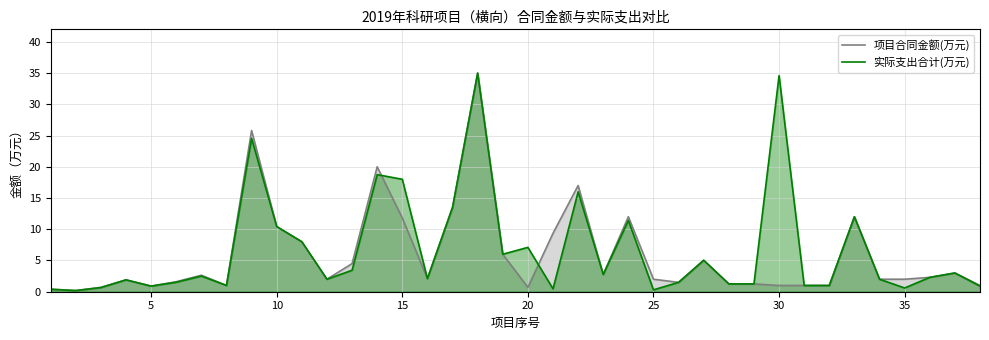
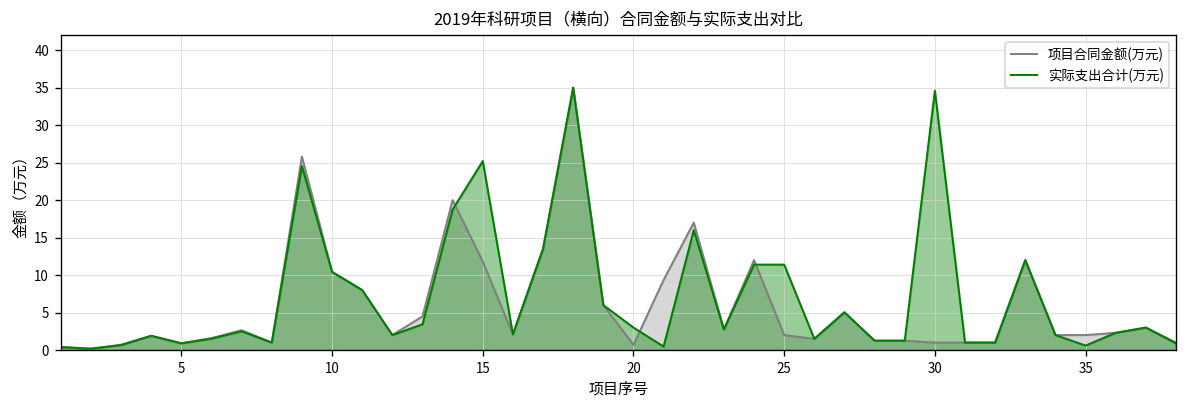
  {
    "项目合同金额(万元)": {
      "15": 12,
      "20": 1,
      "25": 2,
      "30": 1,
      "35": 2
    },
    "实际支出合计(万元)": {
-     "15": 18,
-     "20": 7,
-     "25": 0,
+     "15": 25,
+     "20": 3,
+     "25": 11,
      "30": 35,
      "35": 1
    }
  }
